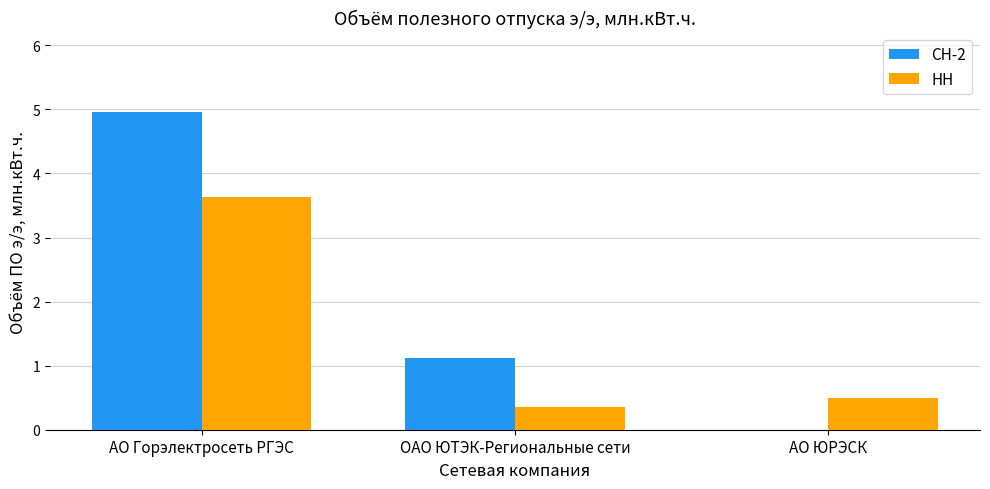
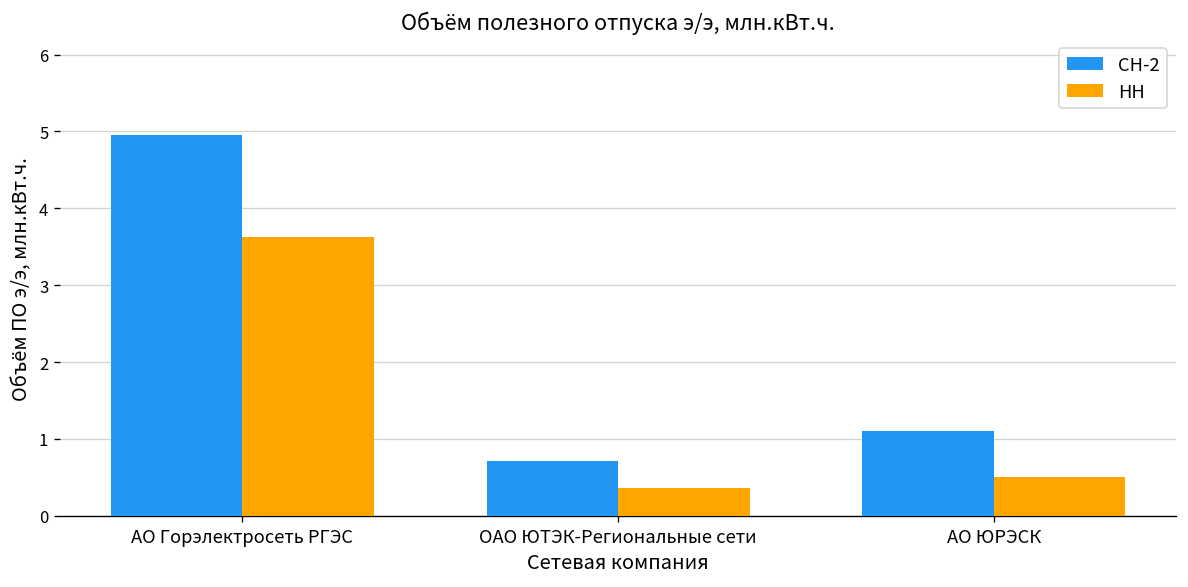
  {
    "СН-2": {
      "АО Горэлектросеть РГЭС": 5.0,
-     "ОАО ЮТЭК-Региональные сети": 1.1,
-     "АО ЮРЭСК": 0.0
+     "ОАО ЮТЭК-Региональные сети": 0.7,
+     "АО ЮРЭСК": 1.1
    },
    "НН": {
      "АО Горэлектросеть РГЭС": 3.6,
      "ОАО ЮТЭК-Региональные сети": 0.4,
      "АО ЮРЭСК": 0.5
    }
  }
